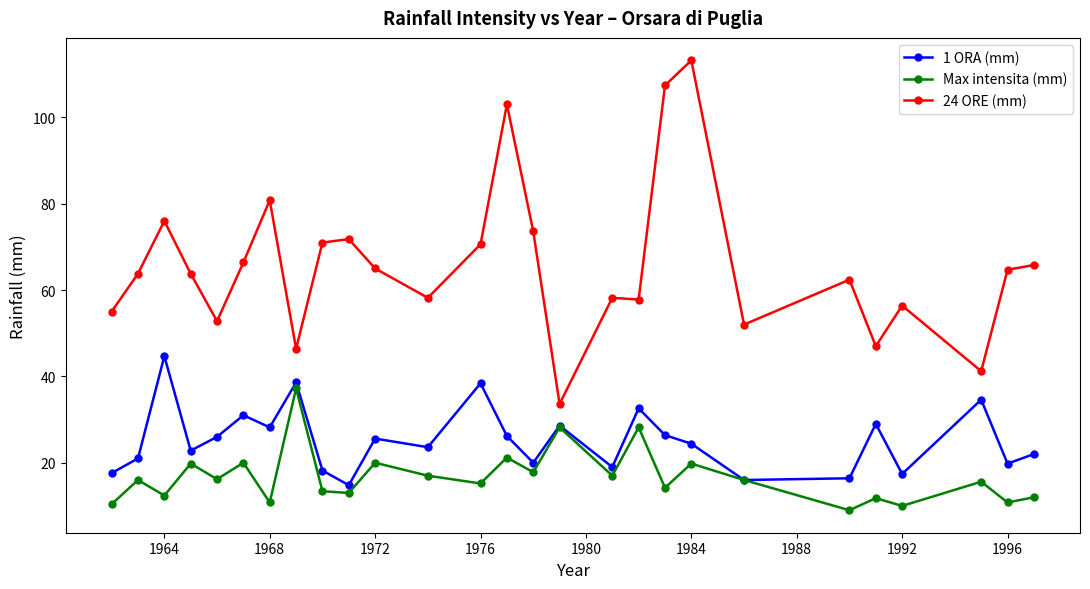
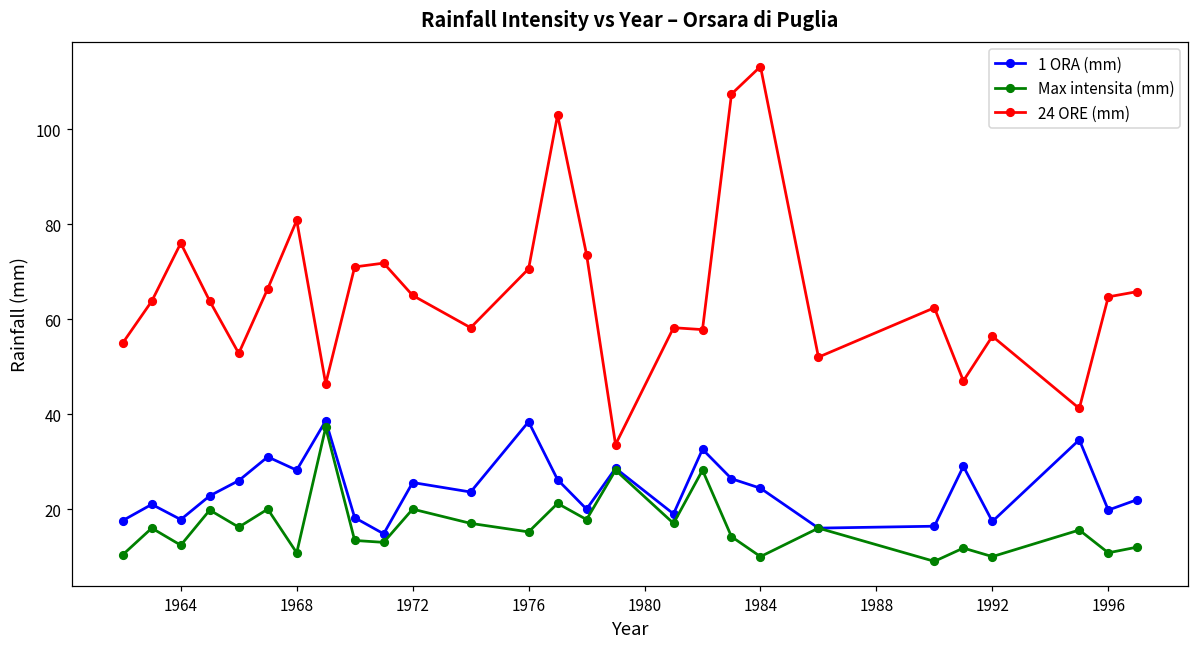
  {
    "1 ORA (mm)": {
-     "1964": 45,
+     "1964": 18,
      "1968": 28,
      "1972": 26,
      "1976": 38,
      "1984": 24,
      "1992": 17,
      "1996": 20
    },
    "Max intensita (mm)": {
      "1964": 12,
      "1968": 11,
      "1972": 20,
      "1976": 15,
-     "1984": 20,
+     "1984": 10,
      "1992": 10,
      "1996": 11
    },
    "24 ORE (mm)": {
      "1964": 76,
      "1968": 81,
      "1972": 65,
      "1976": 71,
      "1984": 113,
      "1992": 56,
      "1996": 65
    }
  }
